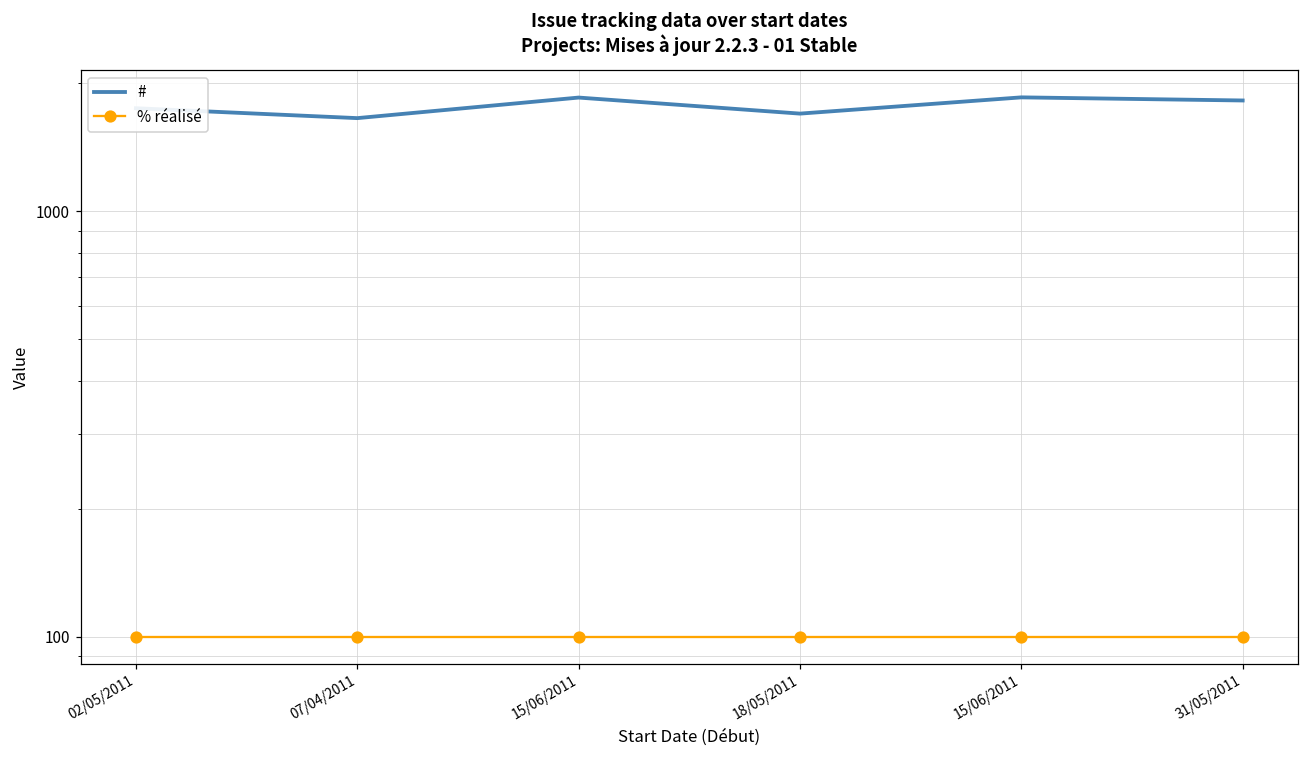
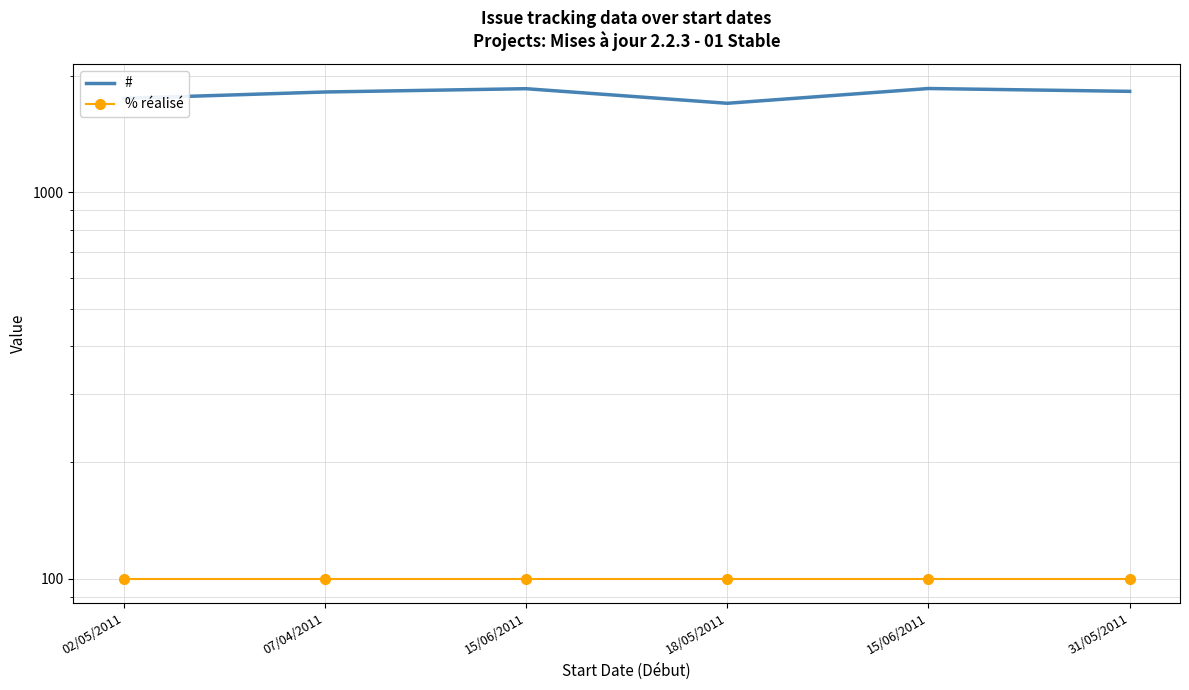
  {
    "#": {
-     "07/04/2011": 1660,
+     "07/04/2011": 1800,
      "18/05/2011": 1700,
      "31/05/2011": 1800
    },
    "% réalisé": {
      "02/05/2011": 100,
      "07/04/2011": 100,
      "18/05/2011": 100,
      "31/05/2011": 100
    }
  }
